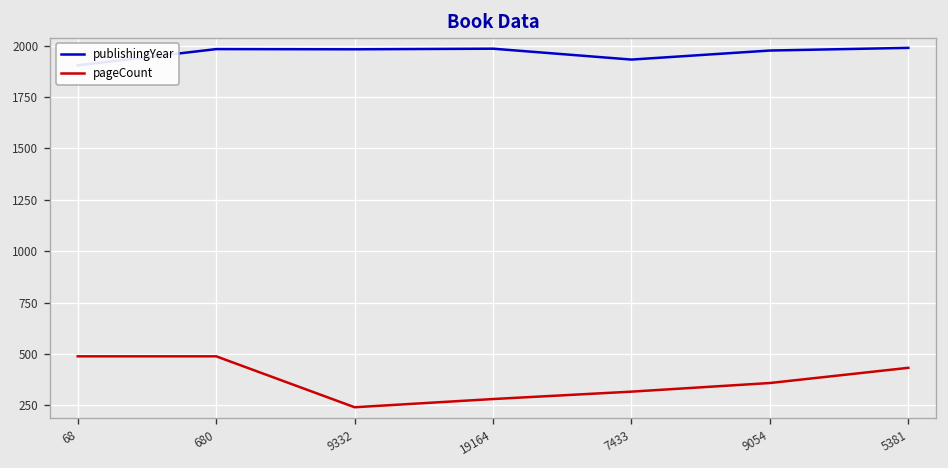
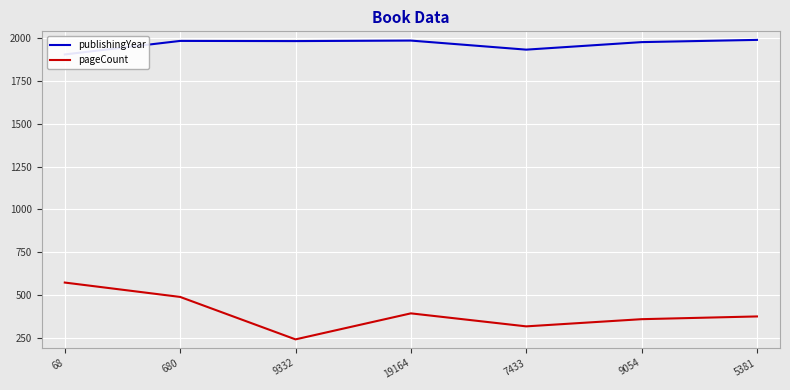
  {
    "publishingYear": {
      "680": 1980,
      "9332": 1980,
      "19164": 1990,
      "7433": 1930,
      "9054": 1980,
      "5381": 1990
    },
    "pageCount": {
-     "68": 490,
+     "68": 570,
      "680": 490,
      "9332": 240,
-     "19164": 280,
+     "19164": 390,
      "7433": 320,
      "9054": 360,
-     "5381": 430
+     "5381": 370
    }
  }
